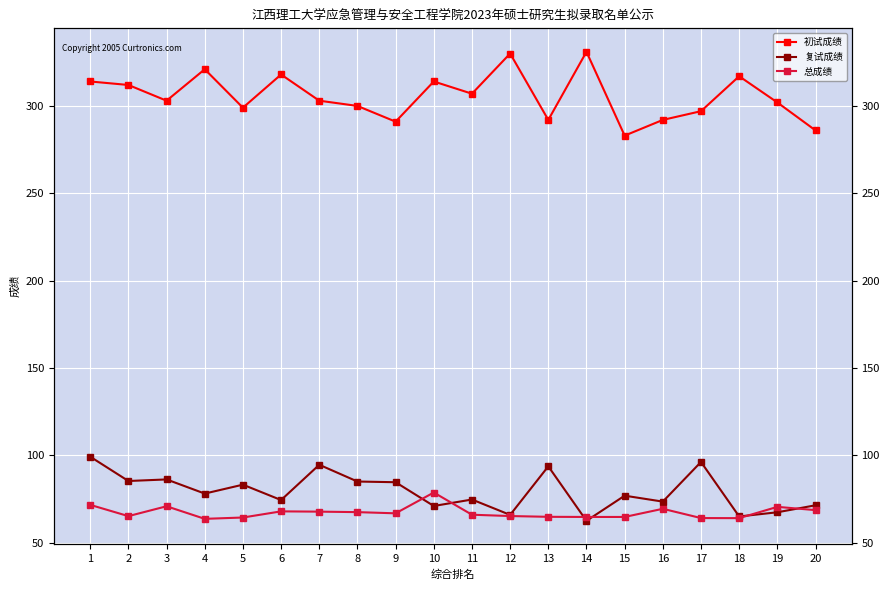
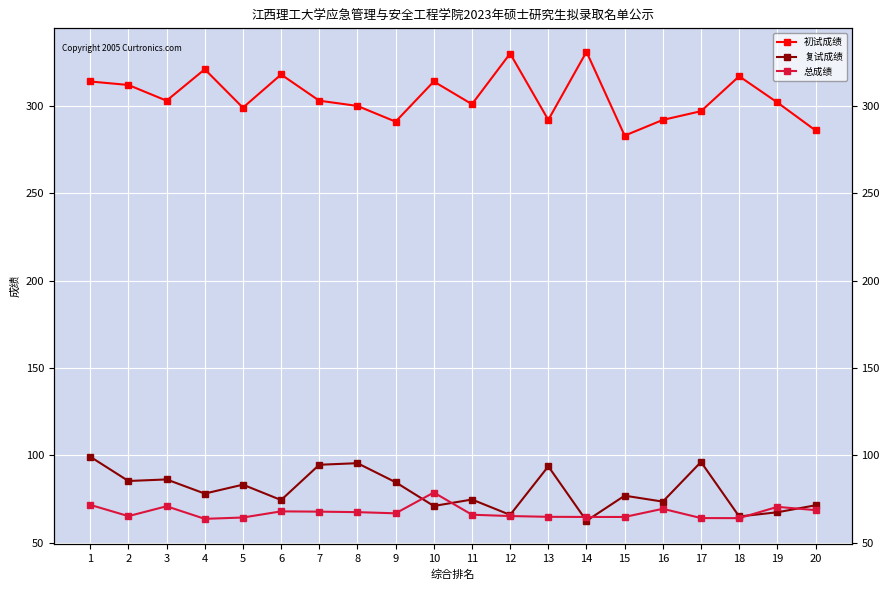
  {
    "初试成绩": {
      "1": 314,
      "2": 312,
      "3": 303,
      "4": 321,
      "5": 299,
      "6": 318,
      "7": 303,
      "8": 300,
      "9": 291,
      "10": 314,
-     "11": 307,
+     "11": 301,
      "12": 330,
      "13": 292,
      "14": 331,
      "15": 283,
      "16": 292,
      "17": 297,
      "18": 317,
      "19": 302,
      "20": 286
    },
    "复试成绩": {
      "1": 99,
      "2": 85,
      "3": 86,
      "4": 78,
      "5": 83,
      "6": 74,
      "7": 95,
-     "8": 85,
+     "8": 96,
      "9": 85,
      "10": 71,
      "11": 75,
      "13": 94,
      "14": 63,
      "15": 77,
      "16": 74,
      "17": 96,
      "19": 67,
      "20": 71
    },
    "总成绩": {
      "1": 72,
      "2": 65,
      "3": 71,
      "4": 64,
      "5": 64,
      "6": 68,
      "7": 68,
      "8": 67,
      "9": 67,
      "10": 79,
      "11": 66,
      "13": 65,
      "14": 65,
      "15": 65,
      "16": 69,
      "17": 64,
      "19": 71,
      "20": 69
    }
  }
